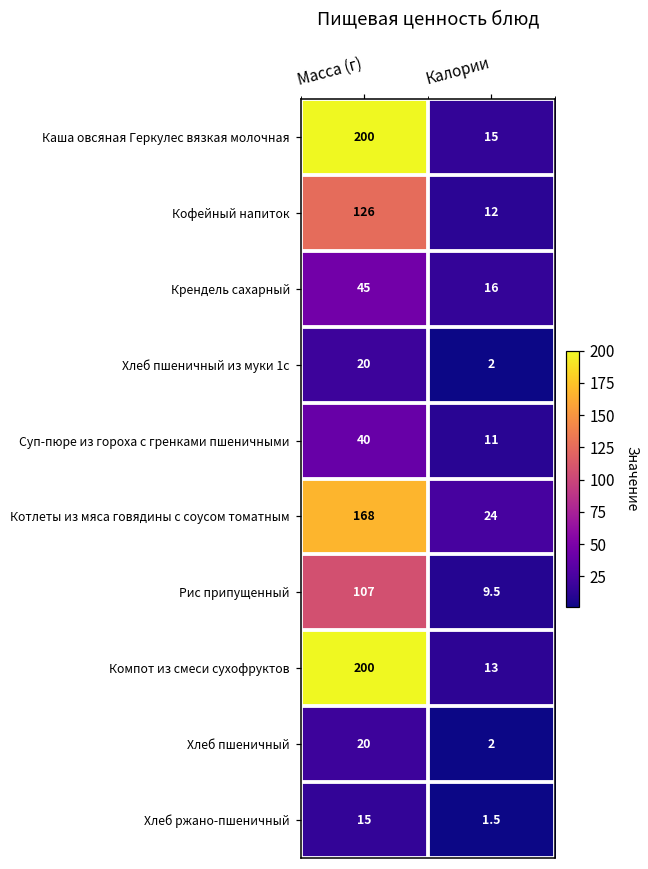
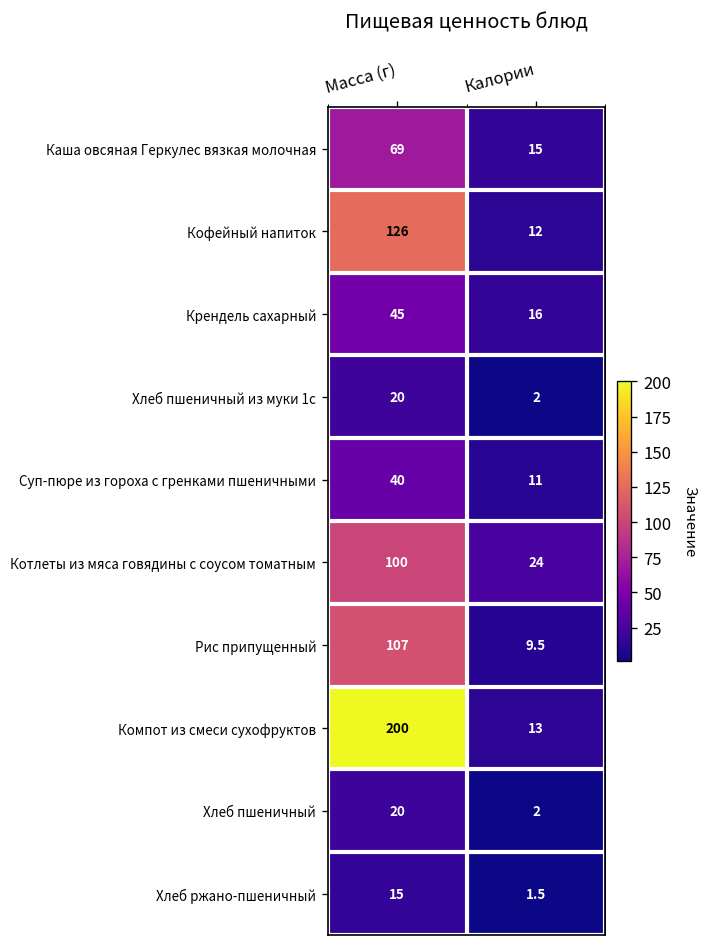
  {
    "Каша овсяная Геркулес вязкая молочная": {
-     "Масса (г)": 200,
+     "Масса (г)": 69,
      "Калории": 15
    },
    "Кофейный напиток": {
      "Масса (г)": 126,
      "Калории": 12
    },
    "Крендель сахарный": {
      "Масса (г)": 45,
      "Калории": 16
    },
    "Хлеб пшеничный из муки 1с": {
      "Масса (г)": 20,
      "Калории": 2
    },
    "Суп-пюре из гороха с гренками пшеничными": {
      "Масса (г)": 40,
      "Калории": 11
    },
    "Котлеты из мяса говядины с соусом томатным": {
-     "Масса (г)": 168,
+     "Масса (г)": 100,
      "Калории": 24
    },
    "Рис припущенный": {
      "Масса (г)": 107,
      "Калории": 9.5
    },
    "Компот из смеси сухофруктов": {
      "Масса (г)": 200,
      "Калории": 13
    },
    "Хлеб пшеничный": {
      "Масса (г)": 20,
      "Калории": 2
    },
    "Хлеб ржано-пшеничный": {
      "Масса (г)": 15,
      "Калории": 1.5
    }
  }
